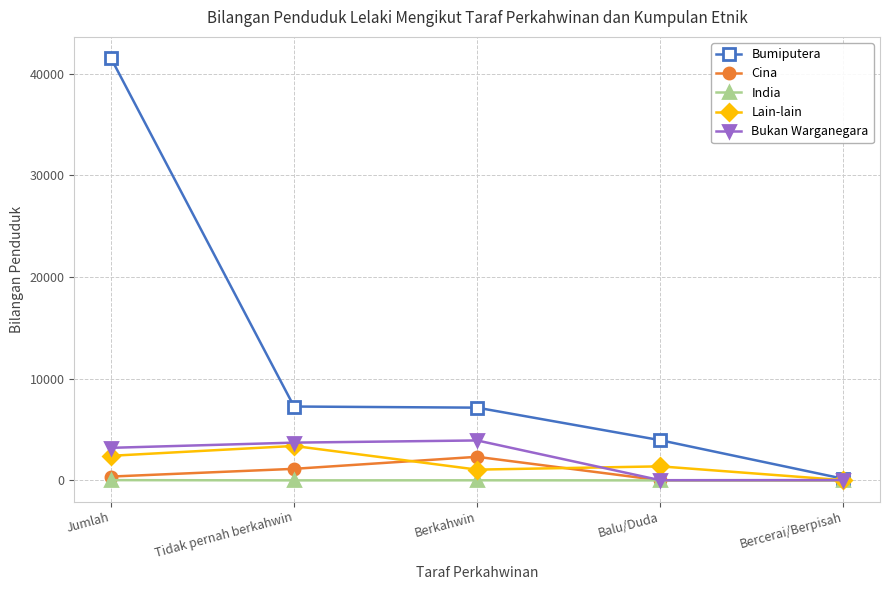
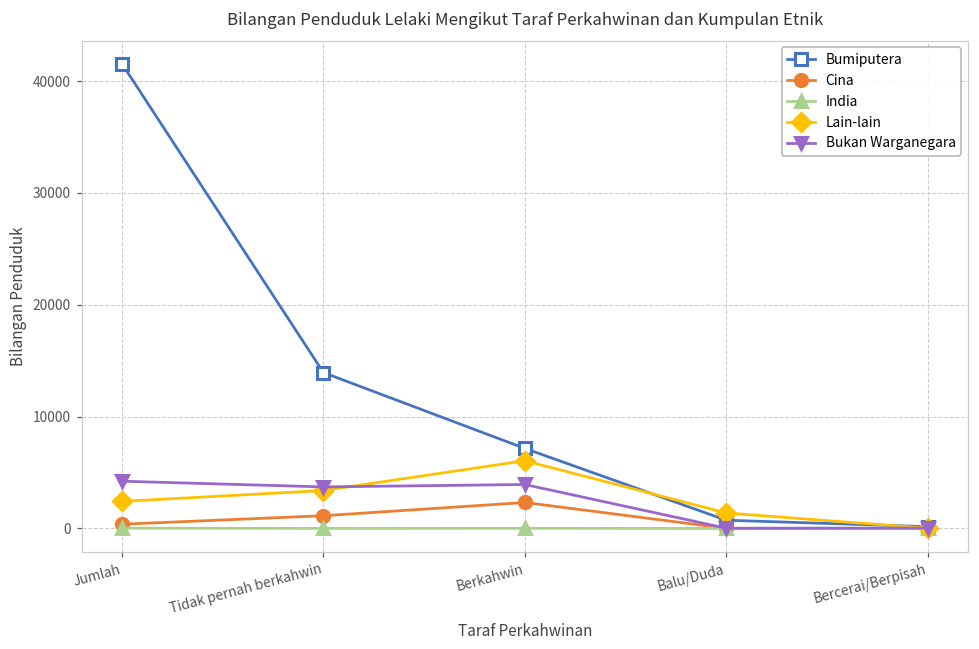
  {
    "Bumiputera": {
      "Jumlah": 41500,
-     "Tidak pernah berkahwin": 7300,
+     "Tidak pernah berkahwin": 13900,
      "Berkahwin": 7200,
-     "Balu/Duda": 4000
+     "Balu/Duda": 700
    },
    "Cina": {
      "Jumlah": 400,
      "Tidak pernah berkahwin": 1100,
      "Berkahwin": 2300
    },
    "India": {
      "Jumlah": 0,
      "Tidak pernah berkahwin": 0,
      "Berkahwin": 0
    },
    "Lain-lain": {
      "Jumlah": 2400,
      "Tidak pernah berkahwin": 3400,
-     "Berkahwin": 1100,
+     "Berkahwin": 6100,
      "Balu/Duda": 1400
    },
    "Bukan Warganegara": {
-     "Jumlah": 3200,
+     "Jumlah": 4200,
      "Tidak pernah berkahwin": 3700,
      "Berkahwin": 3900
    }
  }
